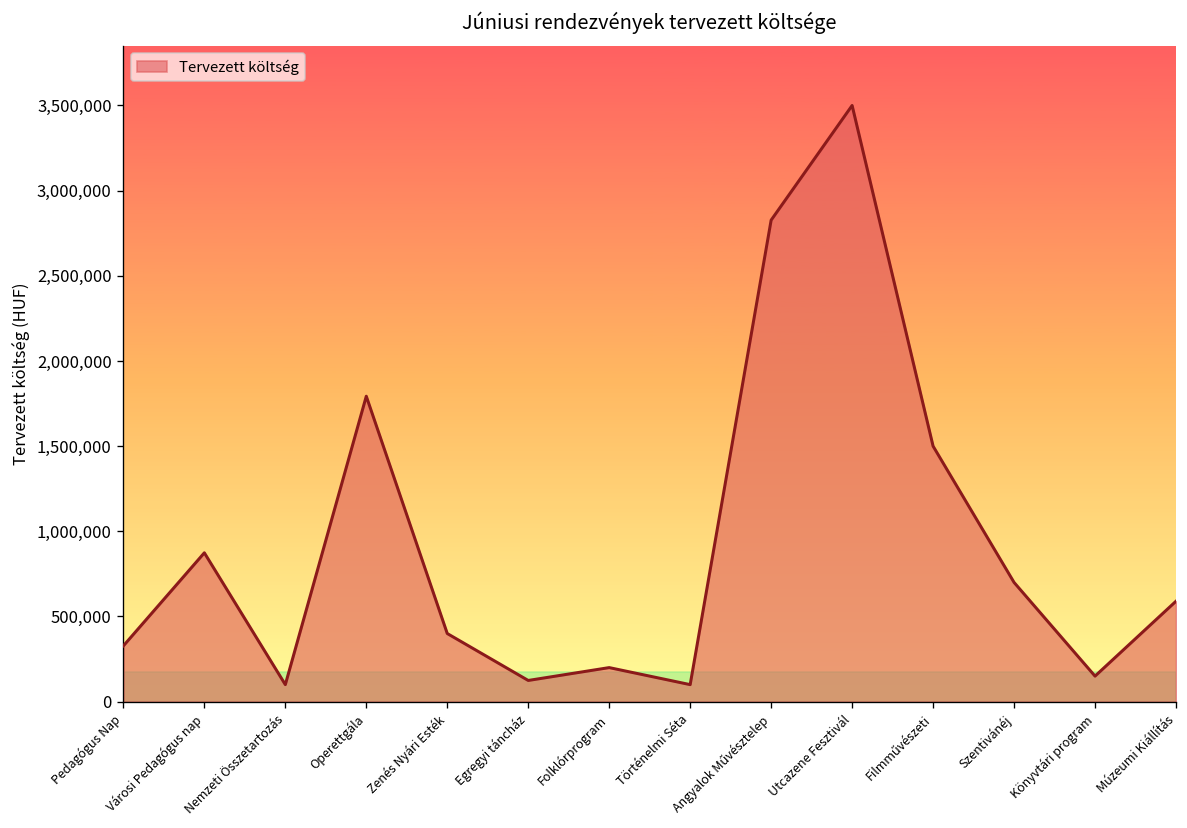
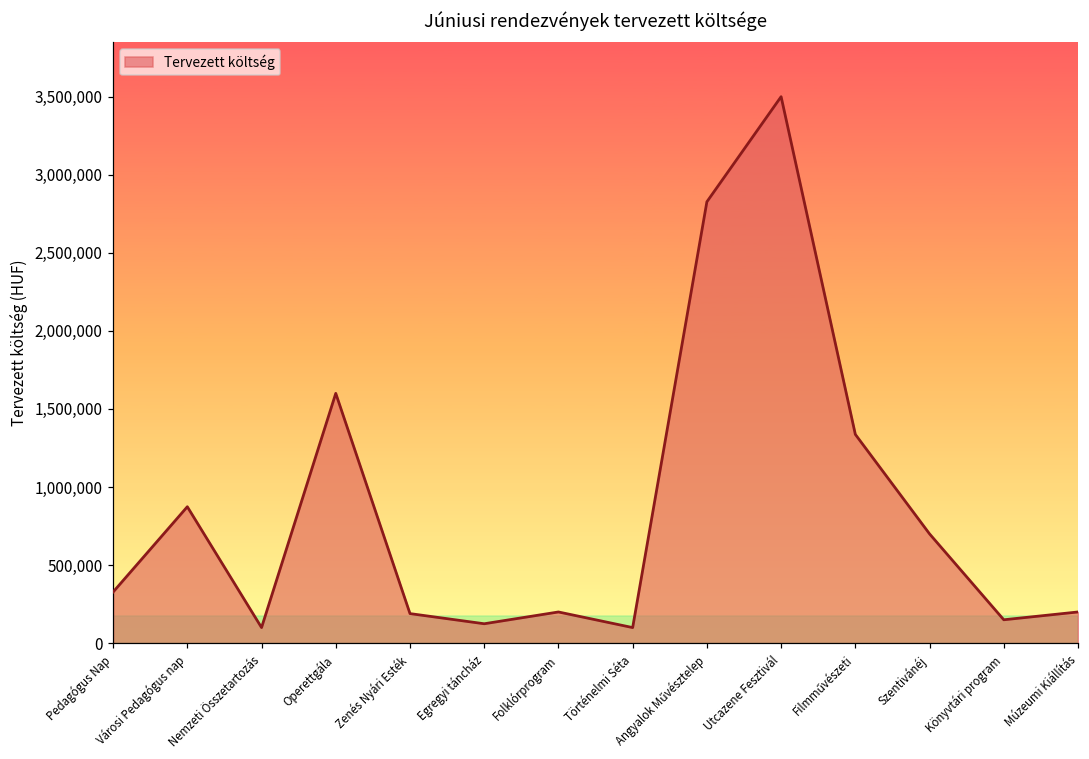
  {
    "Pedagógus Nap": "330,000",
    "Városi Pedagógus nap": "870,000",
-   "Operettgála": "1,790,000",
-   "Zenés Nyári Esték": "400,000",
+   "Operettgála": "1,600,000",
+   "Zenés Nyári Esték": "190,000",
    "Folklórprogram": "200,000",
    "Angyalok Művésztelep": "2,830,000",
    "Utcazene Fesztivál": "3,500,000",
-   "Filmművészeti": "1,500,000",
+   "Filmművészeti": "1,340,000",
    "Szentivánéj": "700,000",
-   "Múzeumi Kiállítás": "590,000"
+   "Múzeumi Kiállítás": "200,000"
  }
